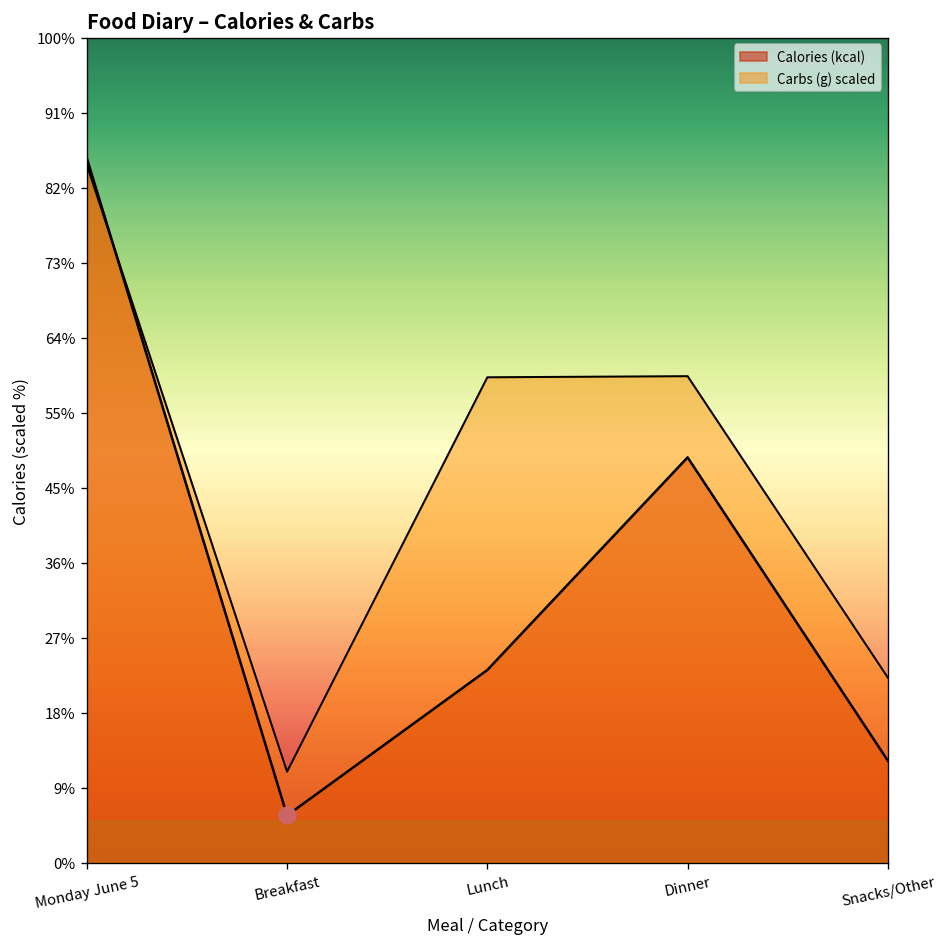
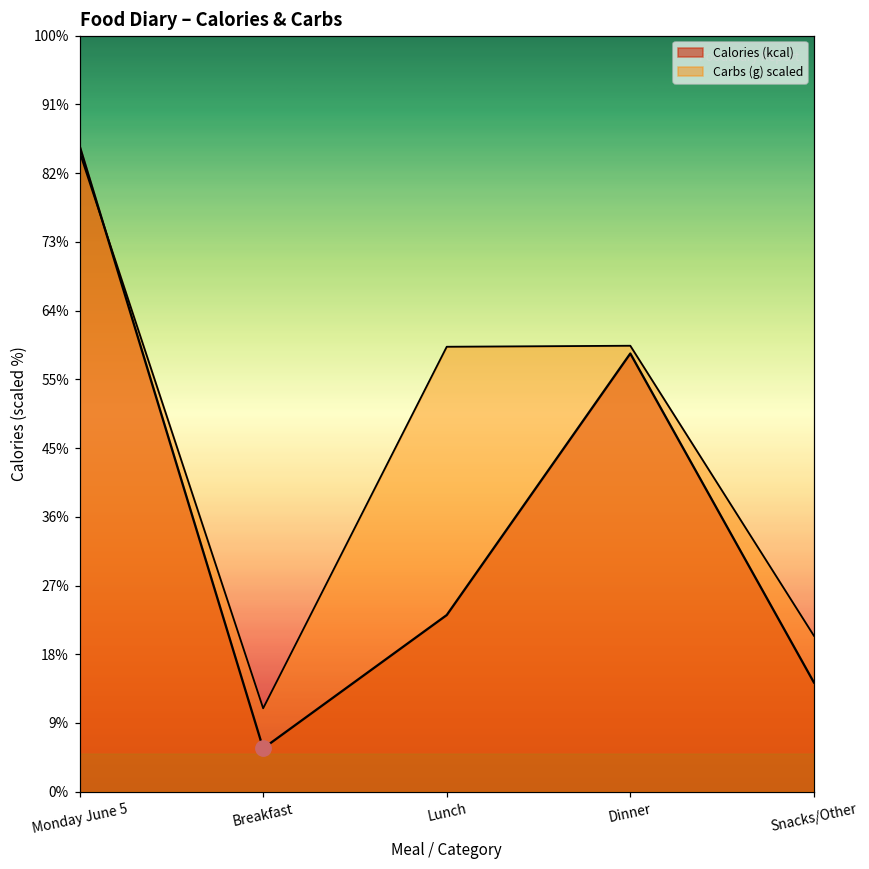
  {
    "Calories (kcal)": {
      "Monday June 5": "85%",
      "Lunch": "23%",
-     "Dinner": "49%",
-     "Snacks/Other": "12%"
+     "Dinner": "58%",
+     "Snacks/Other": "14%"
    },
    "Carbs (g) scaled": {
      "Monday June 5": "85%",
      "Breakfast": "11%",
      "Lunch": "59%",
      "Dinner": "59%",
-     "Snacks/Other": "22%"
+     "Snacks/Other": "21%"
    }
  }
